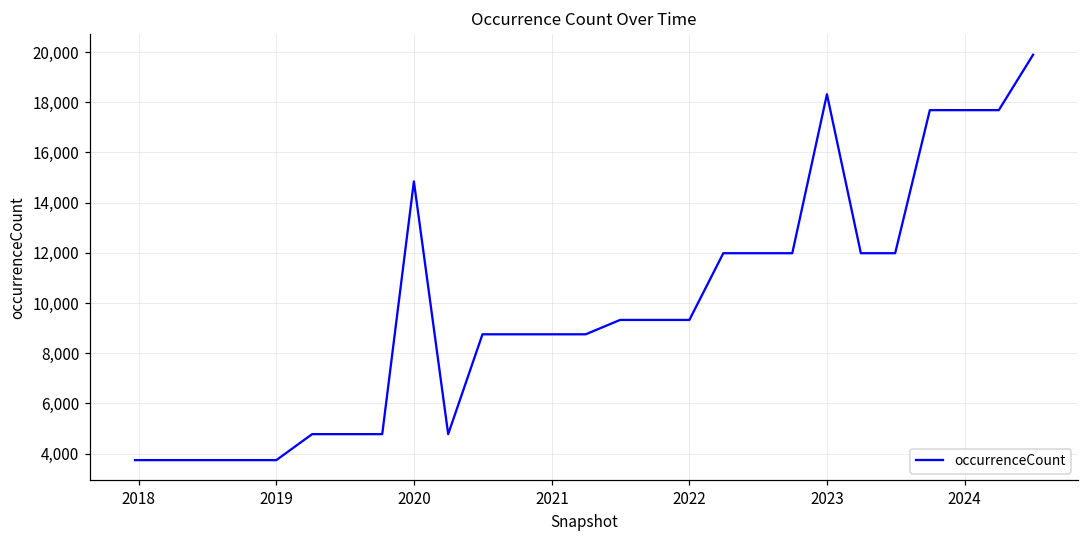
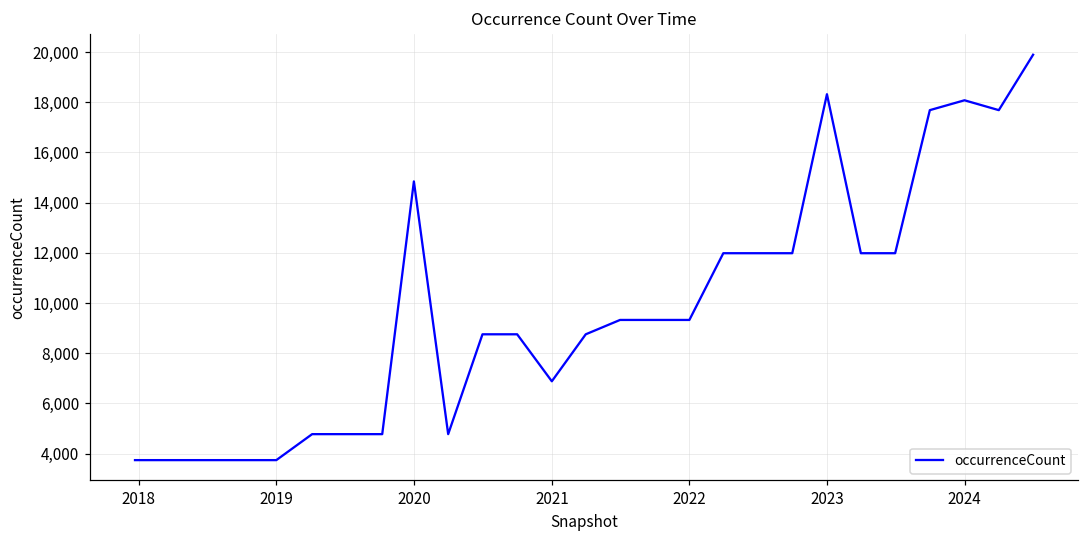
  {
    "2019": "3,700",
    "2020": "14,800",
-   "2021": "8,800",
+   "2021": "6,900",
    "2022": "9,300",
    "2023": "18,300",
-   "2024": "17,700"
+   "2024": "18,100"
  }
